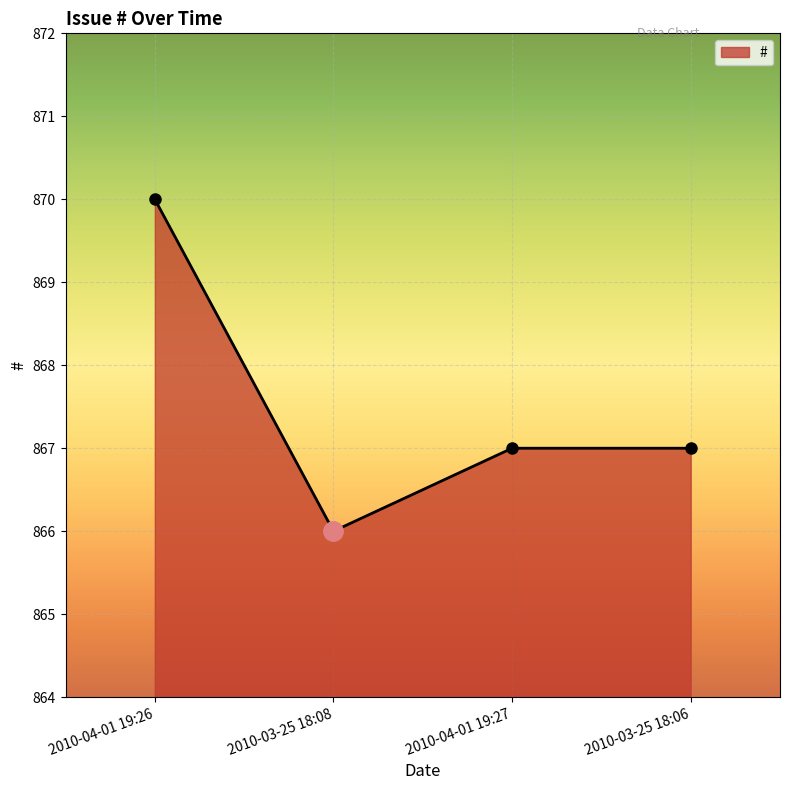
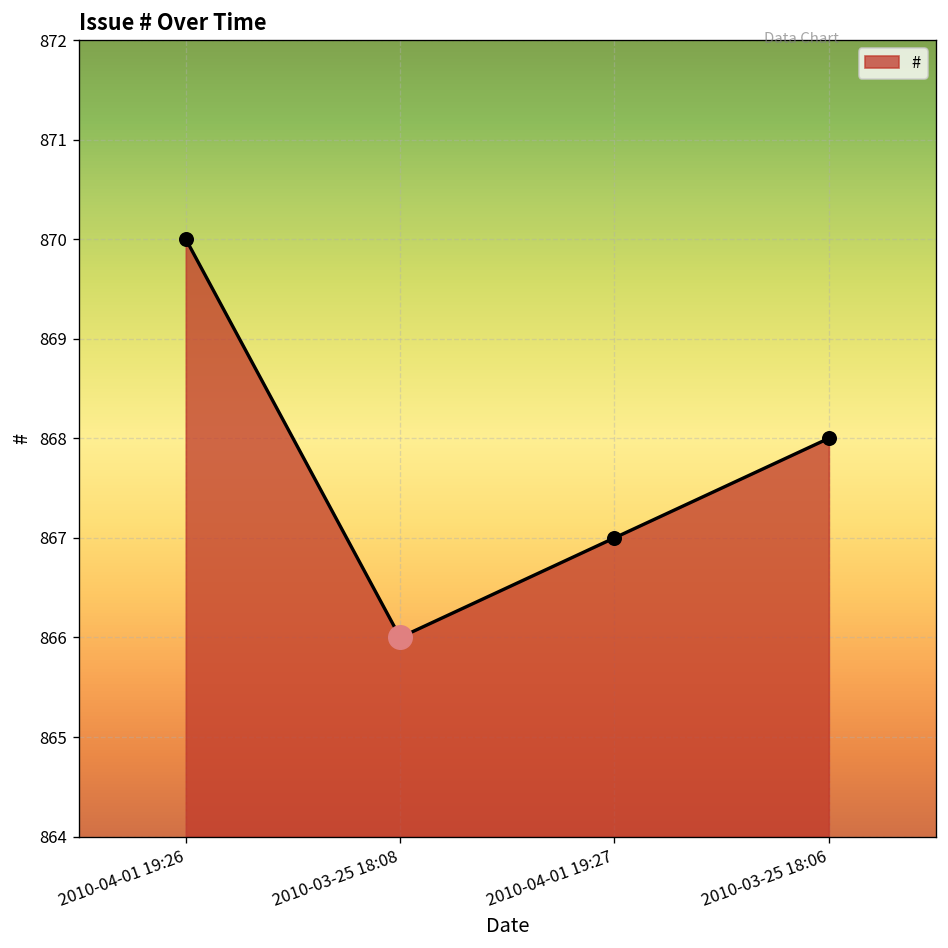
  {
    "#": {
      "2010-04-01 19:26": 870,
      "2010-04-01 19:27": 867,
-     "2010-03-25 18:06": 867
+     "2010-03-25 18:06": 868
    }
  }
